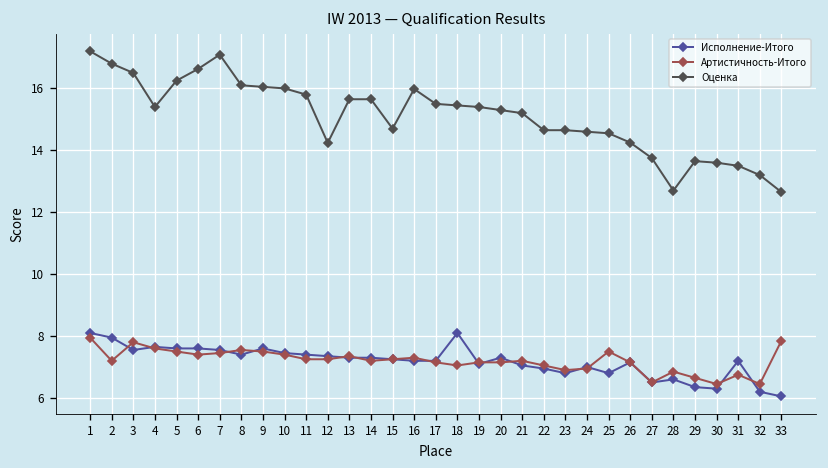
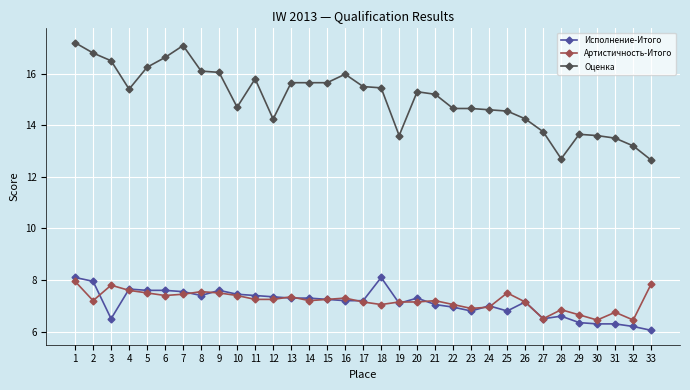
  {
    "Исполнение-Итого": {
      "1": 8.1,
      "2": 8.0,
-     "3": 7.6,
+     "3": 6.5,
      "6": 7.6,
      "7": 7.6,
      "8": 7.4,
      "11": 7.4,
      "12": 7.4,
      "14": 7.3,
      "16": 7.2,
      "18": 8.1,
      "20": 7.3,
      "21": 7.1,
      "22": 7.0,
      "23": 6.8,
      "25": 6.8,
      "28": 6.6,
      "29": 6.4,
      "30": 6.3,
-     "31": 7.2,
+     "31": 6.3,
      "32": 6.2,
      "33": 6.1
    },
    "Артистичность-Итого": {
      "1": 8.0,
      "2": 7.2,
      "3": 7.8,
      "6": 7.4,
      "7": 7.5,
      "8": 7.6,
      "11": 7.3,
      "12": 7.3,
      "14": 7.2,
      "16": 7.3,
      "18": 7.1,
      "20": 7.2,
      "21": 7.2,
      "22": 7.1,
      "23": 6.9,
      "25": 7.5,
      "28": 6.9,
      "29": 6.7,
      "30": 6.5,
      "31": 6.8,
      "32": 6.5,
      "33": 7.9
    },
    "Оценка": {
      "1": 17.2,
      "2": 16.8,
      "3": 16.5,
      "4": 15.4,
      "5": 16.3,
      "6": 16.6,
      "7": 17.1,
      "8": 16.1,
      "9": 16.1,
-     "10": 16.0,
+     "10": 14.7,
      "11": 15.8,
      "12": 14.2,
      "13": 15.7,
      "14": 15.7,
-     "15": 14.7,
+     "15": 15.7,
      "16": 16.0,
      "17": 15.5,
      "18": 15.5,
-     "19": 15.4,
+     "19": 13.6,
      "20": 15.3,
      "21": 15.2,
      "22": 14.7,
      "23": 14.7,
      "24": 14.6,
      "25": 14.6,
      "26": 14.3,
      "27": 13.8,
      "28": 12.7,
      "29": 13.7,
      "30": 13.6,
      "31": 13.5,
      "32": 13.2,
      "33": 12.7
    }
  }
